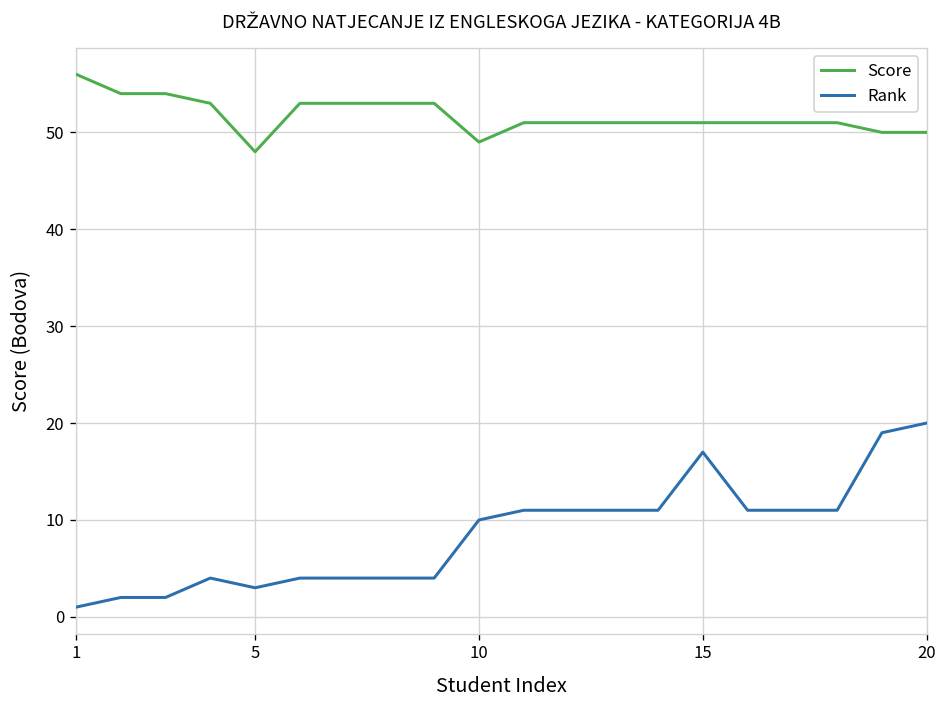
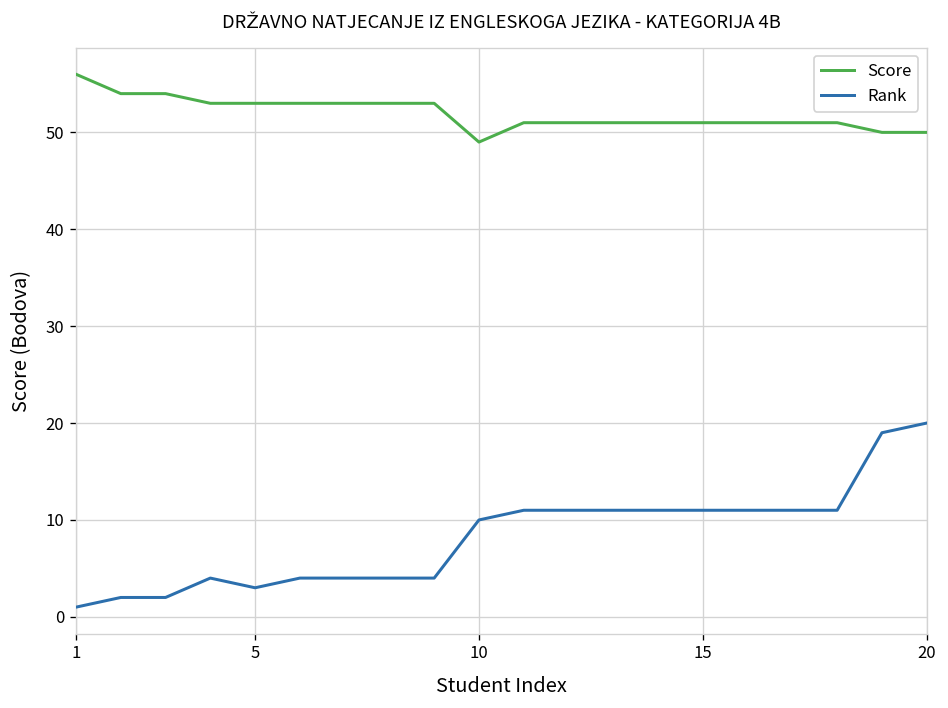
  {
    "Score": {
      "1": 56,
-     "5": 48,
+     "5": 53,
      "10": 49,
      "15": 51,
      "20": 50
    },
    "Rank": {
      "1": 1,
      "5": 3,
      "10": 10,
-     "15": 17,
+     "15": 11,
      "20": 20
    }
  }
